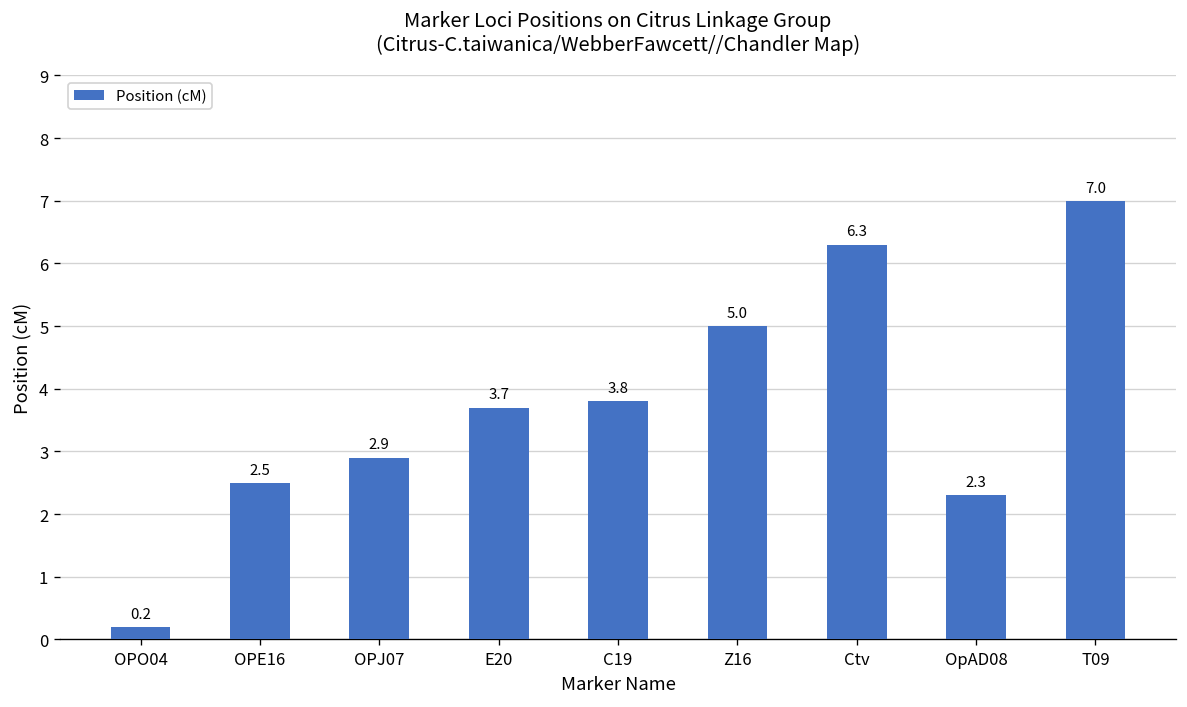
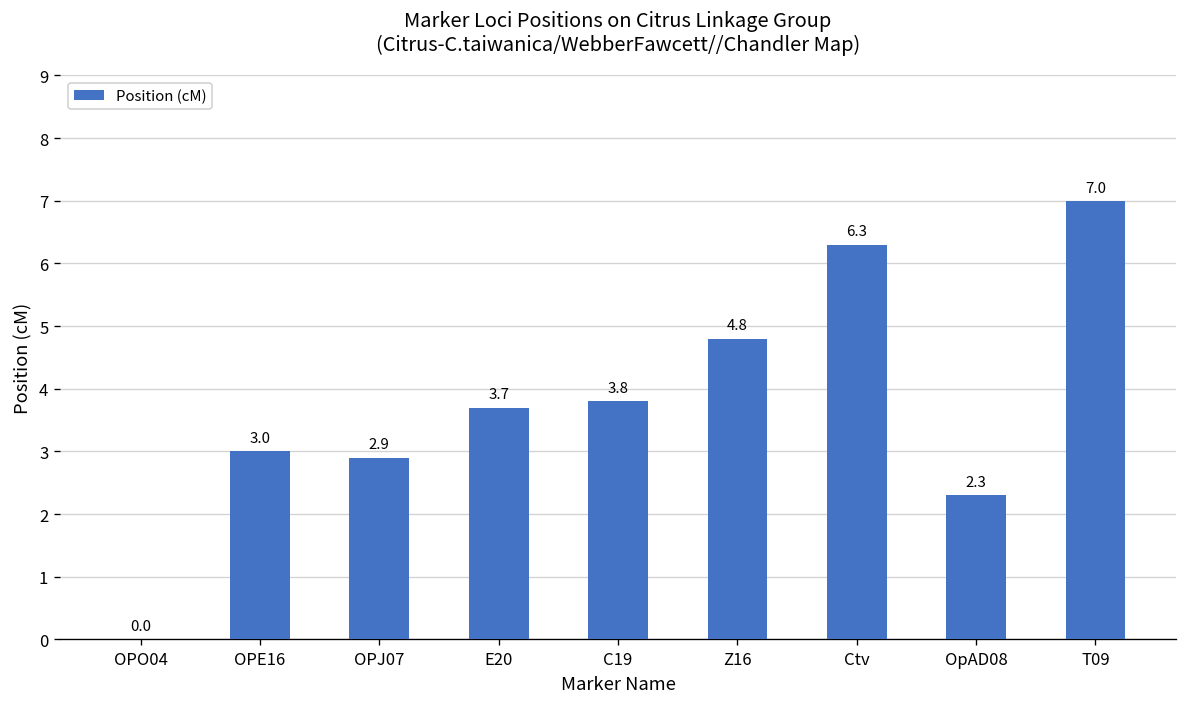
  {
-   "OPO04": 0.2,
-   "OPE16": 2.5,
+   "OPO04": 0.0,
+   "OPE16": 3.0,
    "OPJ07": 2.9,
    "E20": 3.7,
    "C19": 3.8,
-   "Z16": 5.0,
+   "Z16": 4.8,
    "Ctv": 6.3,
    "OpAD08": 2.3,
    "T09": 7.0
  }
